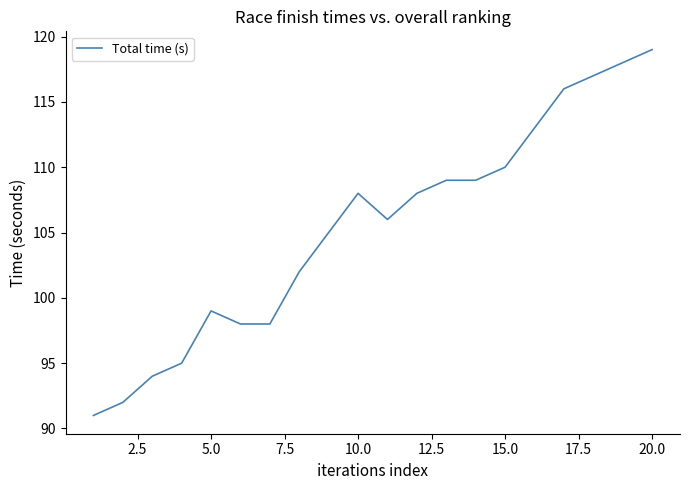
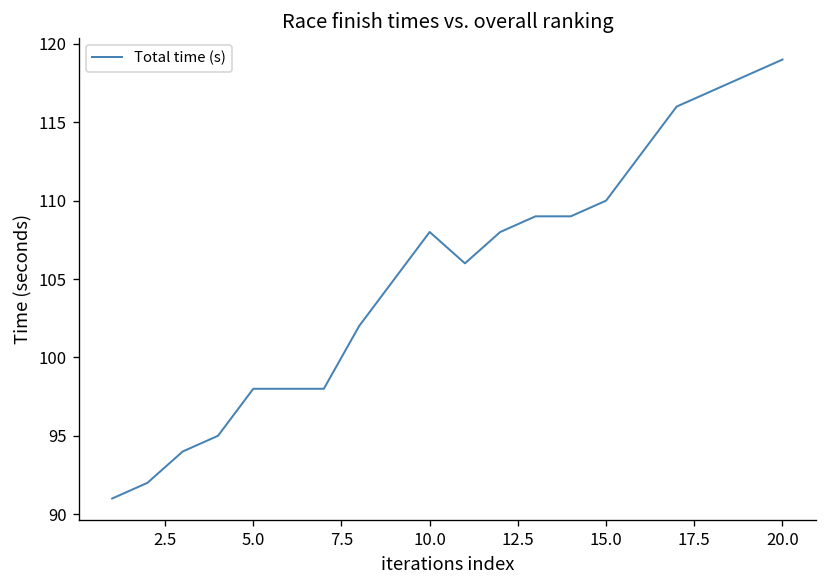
  {
-   "5.0": 99.0,
+   "5.0": 98.0,
    "10.0": 108.0,
    "15.0": 110.0,
    "20.0": 119.0
  }
